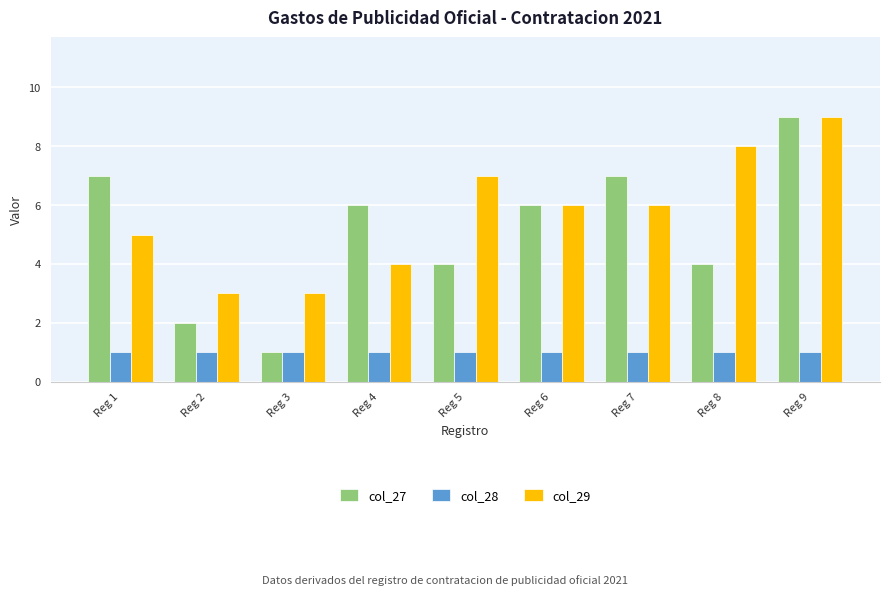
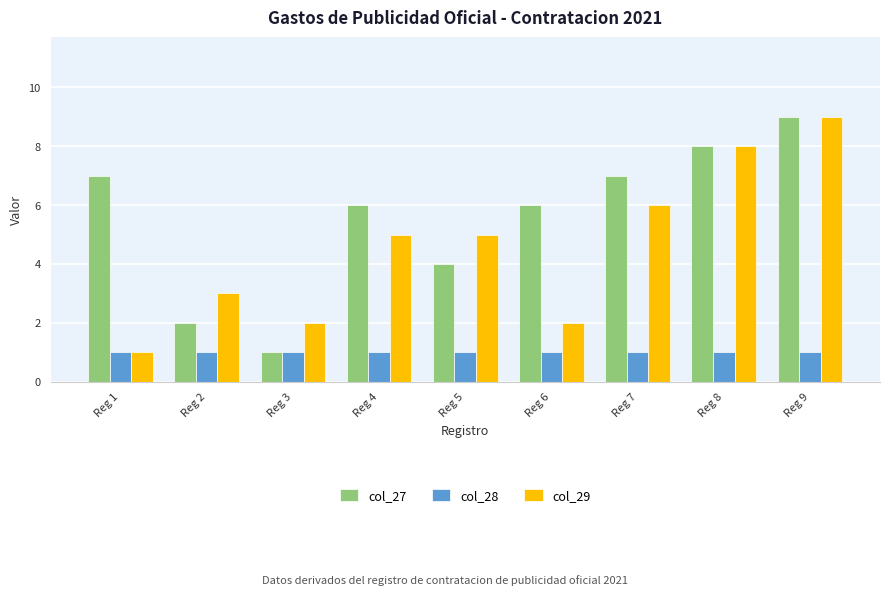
  {
    "col_27": {
      "Reg 1": 7,
      "Reg 2": 2,
      "Reg 3": 1,
      "Reg 4": 6,
      "Reg 5": 4,
      "Reg 6": 6,
      "Reg 7": 7,
-     "Reg 8": 4,
+     "Reg 8": 8,
      "Reg 9": 9
    },
    "col_28": {
      "Reg 1": 1,
      "Reg 2": 1,
      "Reg 3": 1,
      "Reg 4": 1,
      "Reg 5": 1,
      "Reg 6": 1,
      "Reg 7": 1,
      "Reg 8": 1,
      "Reg 9": 1
    },
    "col_29": {
-     "Reg 1": 5,
+     "Reg 1": 1,
      "Reg 2": 3,
-     "Reg 3": 3,
-     "Reg 4": 4,
-     "Reg 5": 7,
-     "Reg 6": 6,
+     "Reg 3": 2,
+     "Reg 4": 5,
+     "Reg 5": 5,
+     "Reg 6": 2,
      "Reg 7": 6,
      "Reg 8": 8,
      "Reg 9": 9
    }
  }
